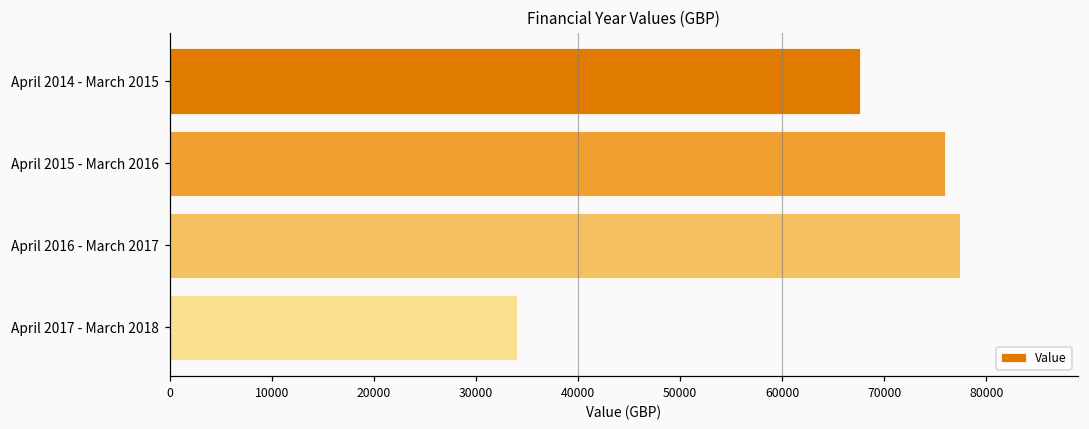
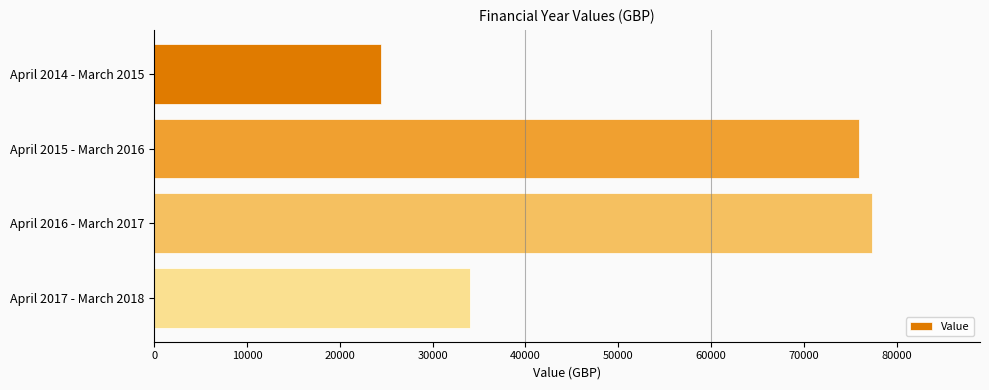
  {
-   "April 2014 - March 2015": 68000,
+   "April 2014 - March 2015": 24000,
    "April 2015 - March 2016": 76000,
    "April 2016 - March 2017": 77000,
    "April 2017 - March 2018": 34000
  }
